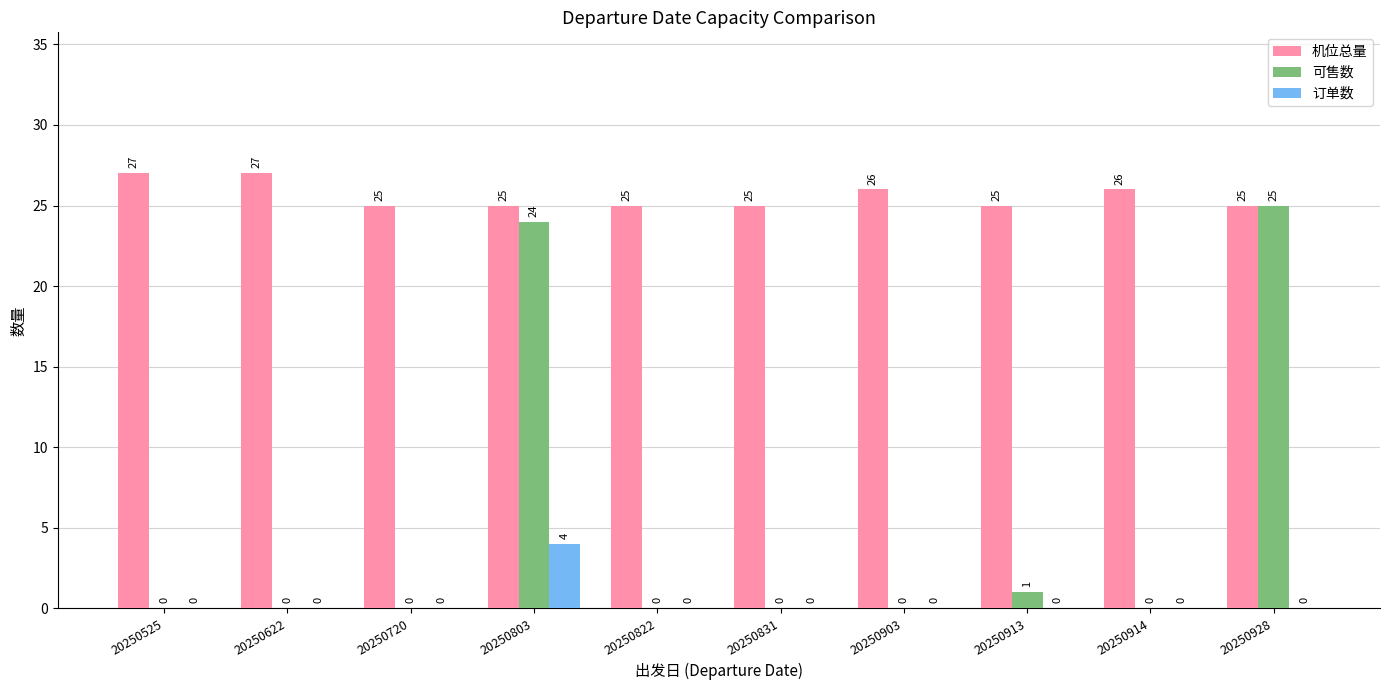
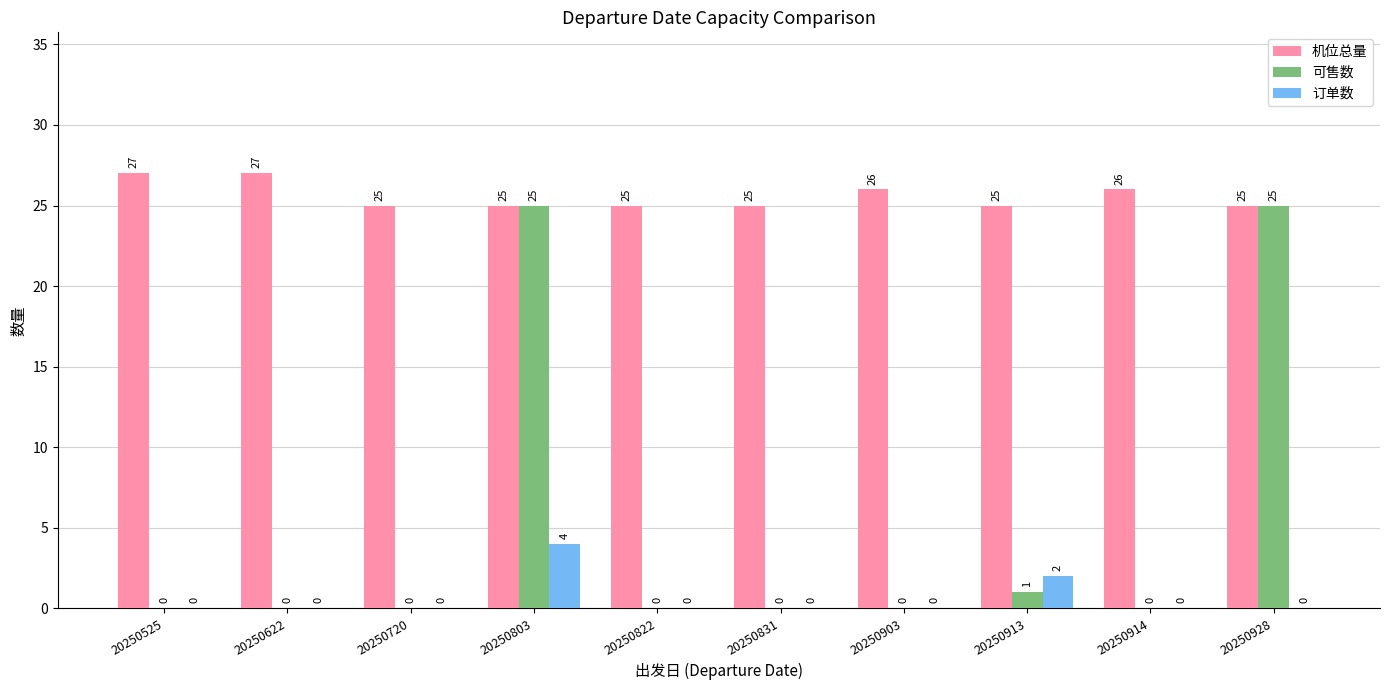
  {
    "机位总量": {
      "20250525": 27,
      "20250622": 27,
      "20250720": 25,
      "20250803": 25,
      "20250822": 25,
      "20250831": 25,
      "20250903": 26,
      "20250913": 25,
      "20250914": 26,
      "20250928": 25
    },
    "可售数": {
      "20250525": 0,
      "20250622": 0,
      "20250720": 0,
-     "20250803": 24,
+     "20250803": 25,
      "20250822": 0,
      "20250831": 0,
      "20250903": 0,
      "20250913": 1,
      "20250914": 0,
      "20250928": 25
    },
    "订单数": {
      "20250525": 0,
      "20250622": 0,
      "20250720": 0,
      "20250803": 4,
      "20250822": 0,
      "20250831": 0,
      "20250903": 0,
-     "20250913": 0,
+     "20250913": 2,
      "20250914": 0,
      "20250928": 0
    }
  }
